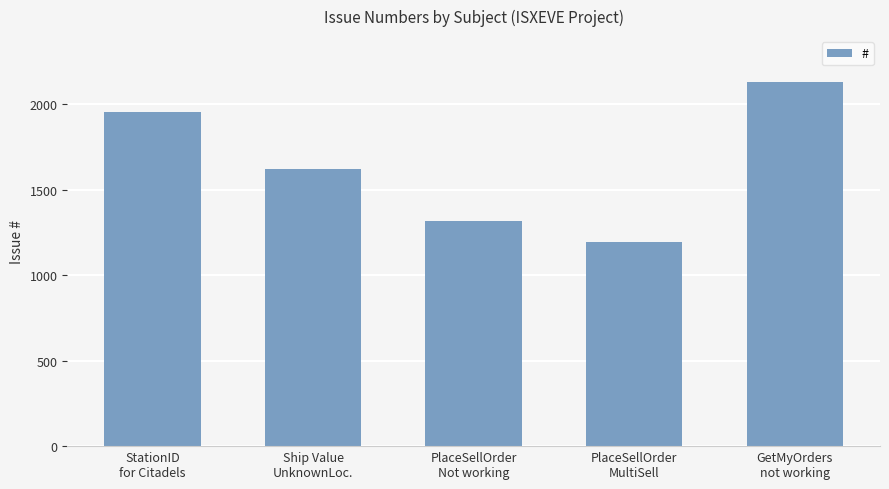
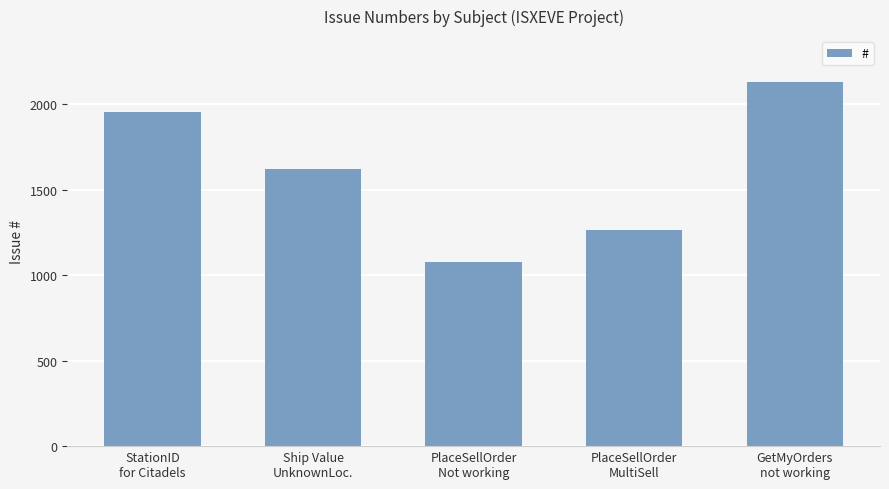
  {
    "StationID for Citadels": 1960,
    "Ship Value UnknownLoc.": 1620,
-   "PlaceSellOrder Not working": 1320,
-   "PlaceSellOrder MultiSell": 1190,
+   "PlaceSellOrder Not working": 1080,
+   "PlaceSellOrder MultiSell": 1260,
    "GetMyOrders not working": 2130
  }
